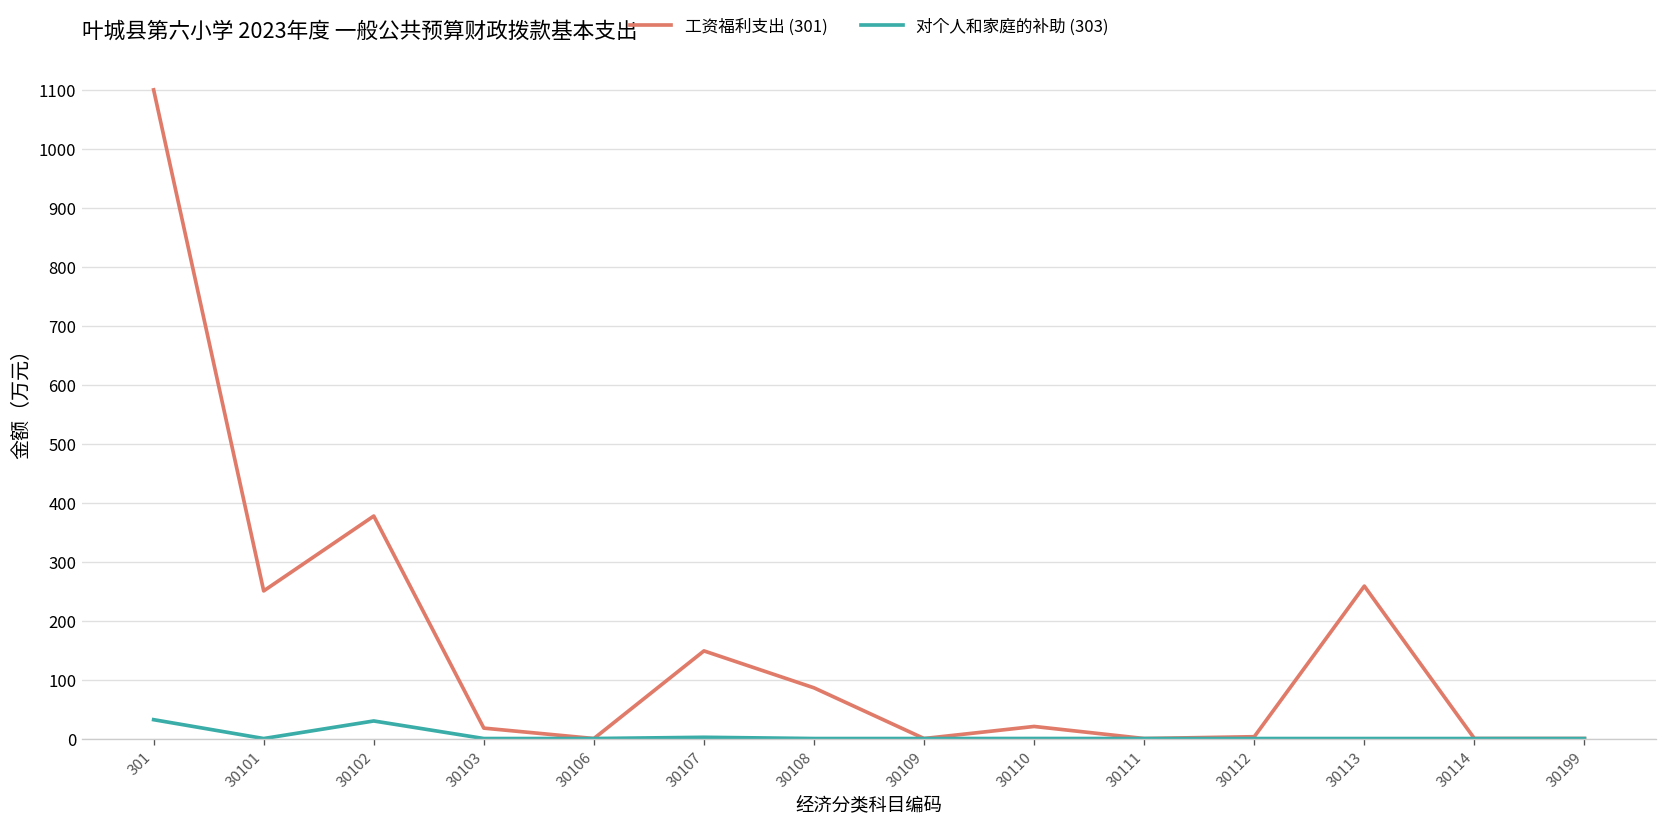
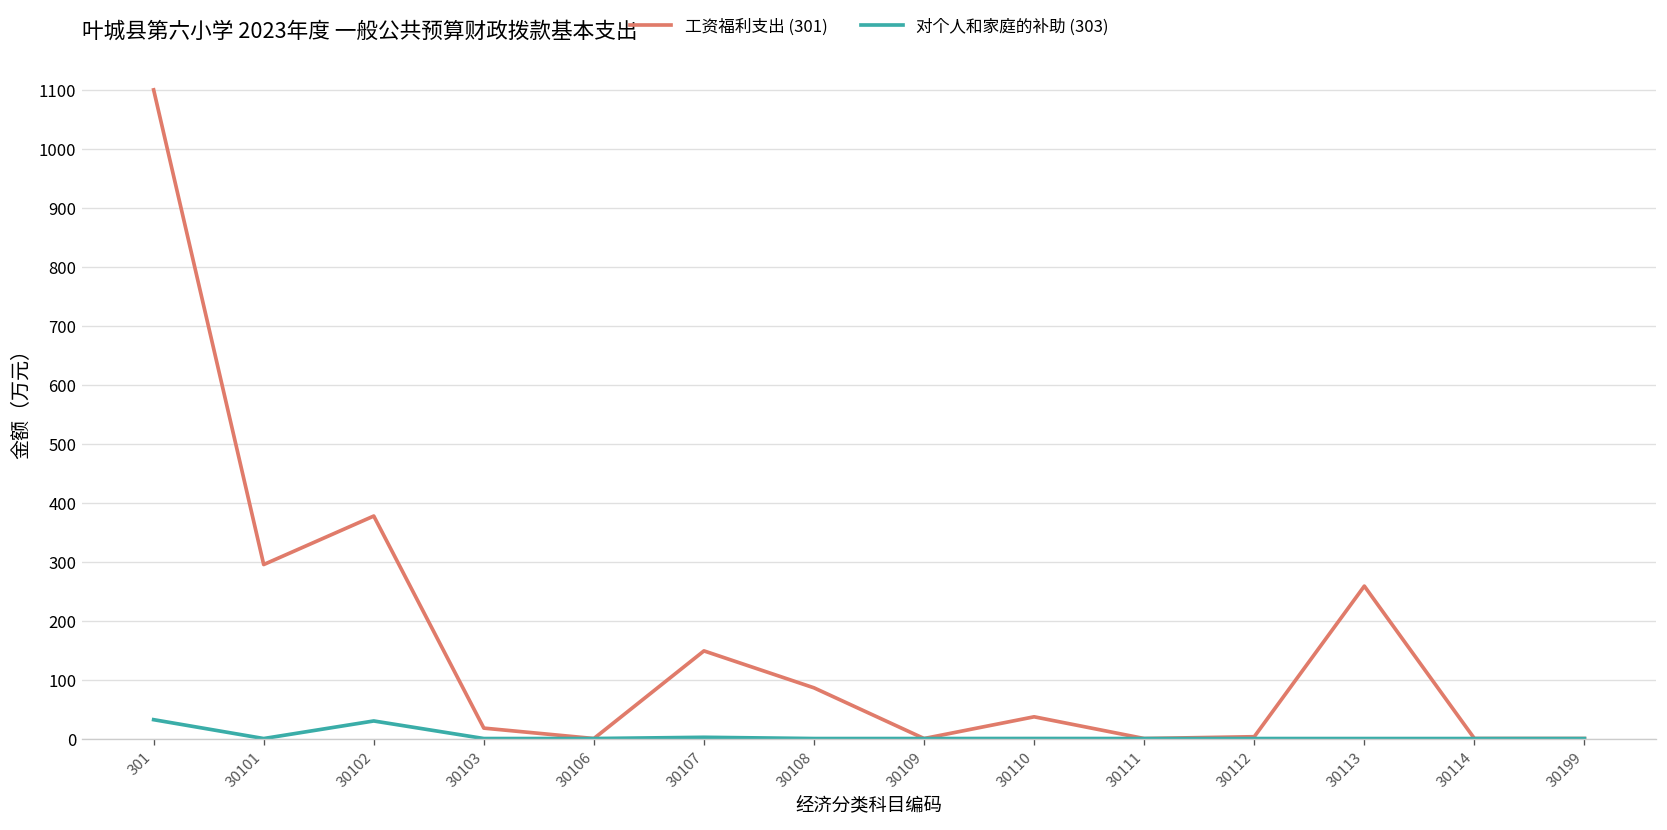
  {
    "工资福利支出 (301)": {
      "301": 1100,
-     "30101": 250,
+     "30101": 300,
      "30102": 380,
      "30103": 20,
      "30107": 150,
      "30108": 90,
-     "30110": 20,
+     "30110": 40,
      "30113": 260
    },
    "对个人和家庭的补助 (303)": {
      "301": 30,
      "30101": 0,
      "30102": 30,
      "30103": 0,
      "30107": 0,
      "30108": 0,
      "30110": 0,
      "30113": 0
    }
  }
